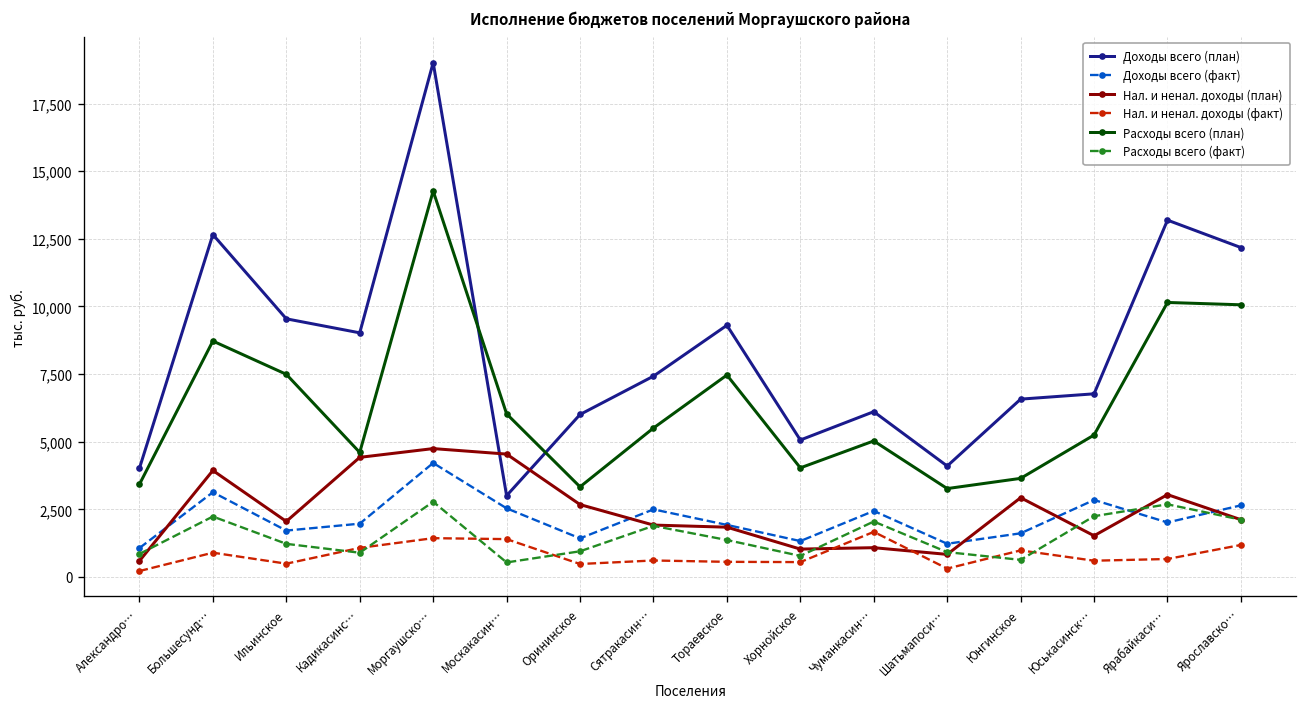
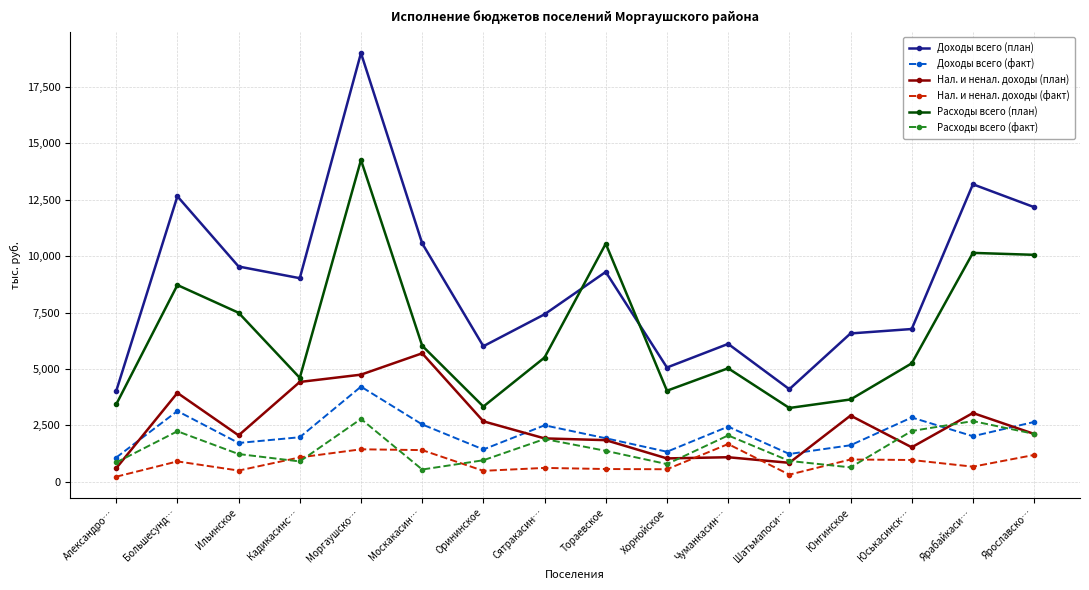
  {
    "Доходы всего (план)": {
      "Александро…": "4,000",
      "Большесунд…": "12,700",
      "Ильинское": "9,500",
      "Кадикасинс…": "9,000",
      "Моргаушско…": "19,000",
-     "Москакасин…": "3,000",
+     "Москакасин…": "10,600",
      "Орининское": "6,000",
      "Сятракасин…": "7,400",
      "Тораевское": "9,300",
      "Хорнойское": "5,100",
      "Чуманкасин…": "6,100",
      "Шатьмапоси…": "4,100",
      "Юнгинское": "6,600",
      "Юськасинск…": "6,800",
      "Ярабайкаси…": "13,200",
      "Ярославско…": "12,200"
    },
    "Доходы всего (факт)": {
      "Александро…": "1,100",
      "Большесунд…": "3,100",
      "Ильинское": "1,700",
      "Кадикасинс…": "2,000",
      "Моргаушско…": "4,200",
      "Москакасин…": "2,500",
      "Орининское": "1,400",
      "Сятракасин…": "2,500",
      "Хорнойское": "1,300",
      "Чуманкасин…": "2,400",
      "Шатьмапоси…": "1,200",
      "Юнгинское": "1,600",
      "Юськасинск…": "2,800",
      "Ярабайкаси…": "2,000",
      "Ярославско…": "2,600"
    },
    "Нал. и ненал. доходы (план)": {
      "Александро…": "600",
      "Большесунд…": "3,900",
      "Ильинское": "2,100",
      "Кадикасинс…": "4,400",
      "Моргаушско…": "4,700",
-     "Москакасин…": "4,500",
+     "Москакасин…": "5,700",
      "Орининское": "2,700",
      "Хорнойское": "1,000",
      "Чуманкасин…": "1,100",
      "Юнгинское": "2,900",
      "Юськасинск…": "1,500",
      "Ярабайкаси…": "3,000"
    },
    "Нал. и ненал. доходы (факт)": {
      "Александро…": "200",
      "Большесунд…": "900",
      "Ильинское": "500",
      "Кадикасинс…": "1,100",
      "Моргаушско…": "1,400",
      "Москакасин…": "1,400",
      "Орининское": "500",
      "Сятракасин…": "600",
      "Тораевское": "600",
      "Хорнойское": "500",
      "Чуманкасин…": "1,700",
      "Шатьмапоси…": "300",
      "Юнгинское": "1,000",
-     "Юськасинск…": "600",
+     "Юськасинск…": "1,000",
      "Ярабайкаси…": "700",
      "Ярославско…": "1,200"
    },
    "Расходы всего (план)": {
      "Александро…": "3,400",
      "Большесунд…": "8,700",
      "Ильинское": "7,500",
      "Кадикасинс…": "4,600",
      "Моргаушско…": "14,300",
      "Москакасин…": "6,000",
      "Орининское": "3,300",
      "Сятракасин…": "5,500",
-     "Тораевское": "7,500",
+     "Тораевское": "10,600",
      "Хорнойское": "4,000",
      "Чуманкасин…": "5,000",
      "Шатьмапоси…": "3,300",
      "Юнгинское": "3,600",
      "Юськасинск…": "5,200",
      "Ярабайкаси…": "10,100",
      "Ярославско…": "10,100"
    },
    "Расходы всего (факт)": {
      "Александро…": "900",
      "Большесунд…": "2,200",
      "Ильинское": "1,200",
      "Кадикасинс…": "900",
      "Моргаушско…": "2,800",
      "Москакасин…": "500",
      "Орининское": "900",
      "Тораевское": "1,400",
      "Хорнойское": "800",
      "Чуманкасин…": "2,000",
      "Юнгинское": "600",
      "Юськасинск…": "2,200",
      "Ярабайкаси…": "2,700"
    }
  }
